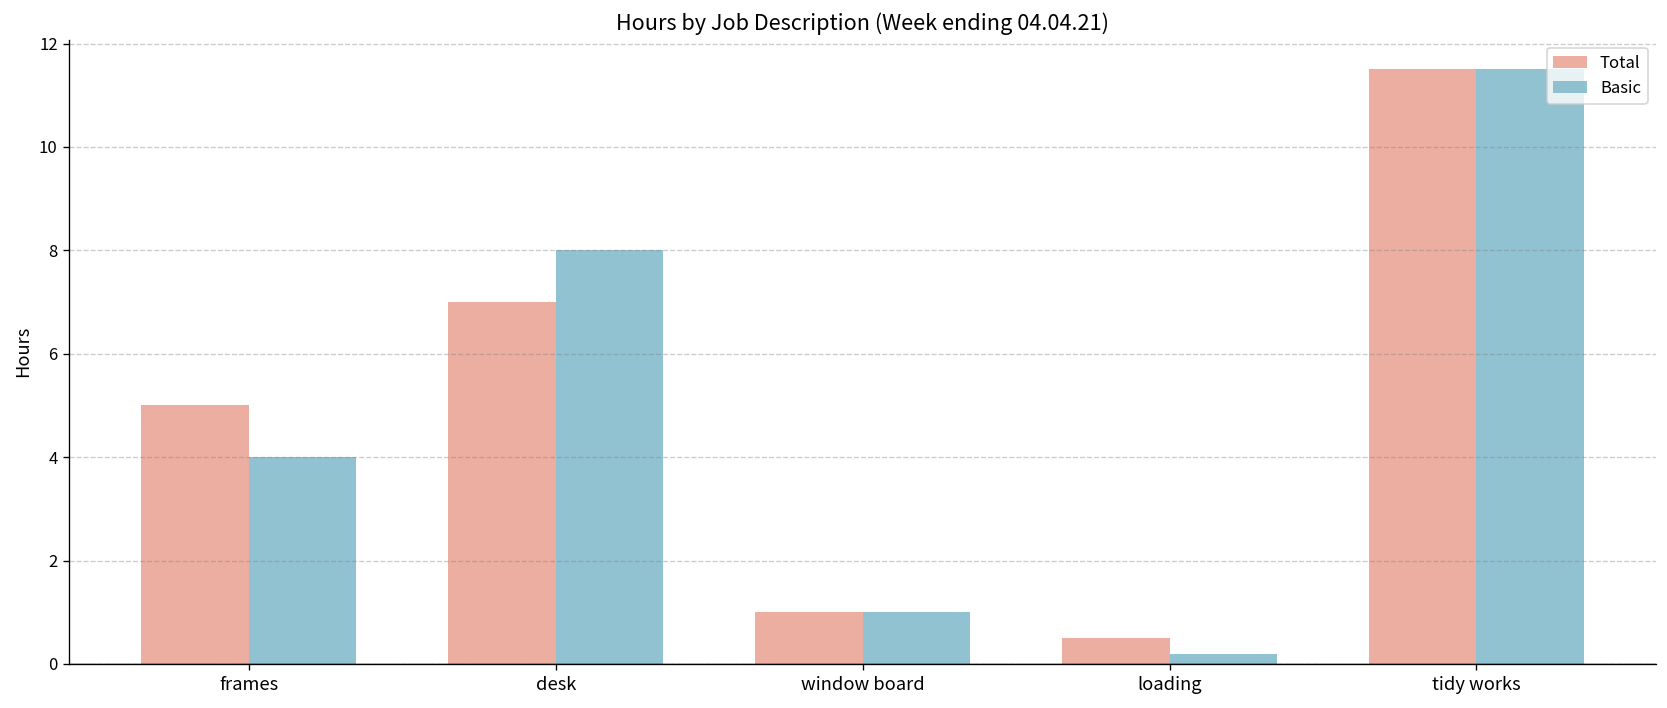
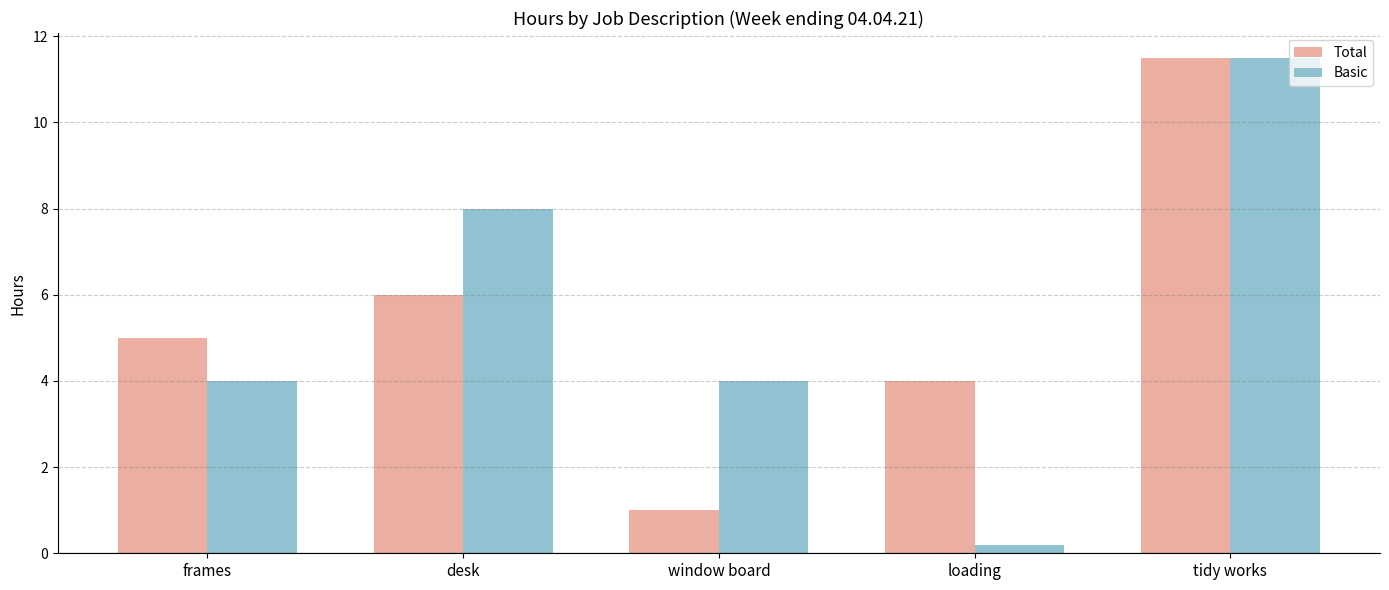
  {
    "Total": {
      "frames": 5.0,
-     "desk": 7,
+     "desk": 6,
      "window board": 1.0,
-     "loading": 0.5,
+     "loading": 4.0,
      "tidy works": 11.5
    },
    "Basic": {
      "frames": 4,
      "desk": 8,
-     "window board": 1,
+     "window board": 4,
      "loading": 0.2,
      "tidy works": 11.5
    }
  }
